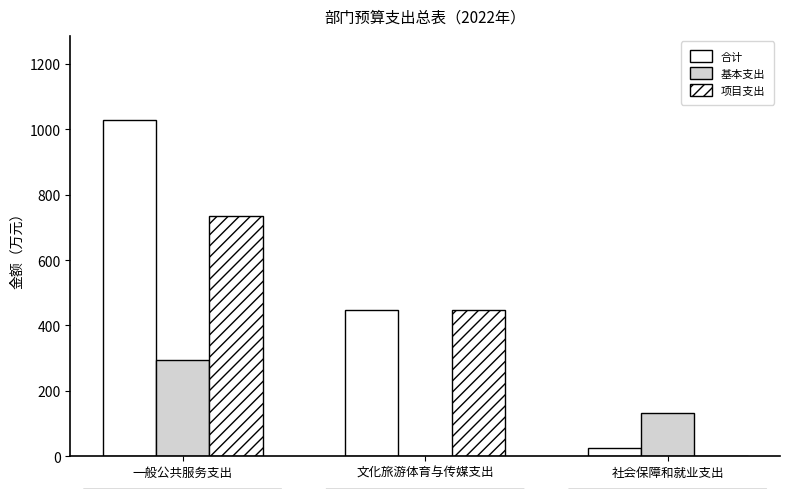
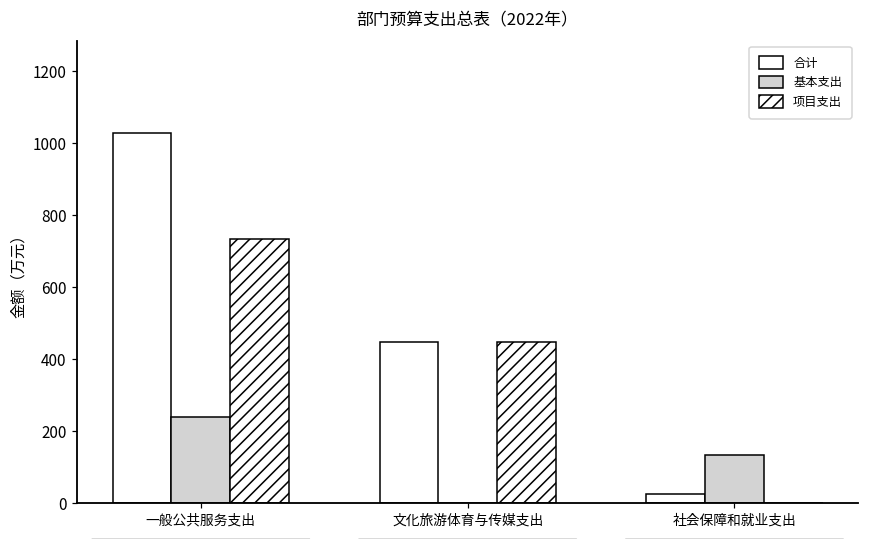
  {
    "基本支出": {
-     "一般公共服务支出": 290,
+     "一般公共服务支出": 240,
      "文化旅游体育与传媒支出": 0,
      "社会保障和就业支出": 130
    }
  }
